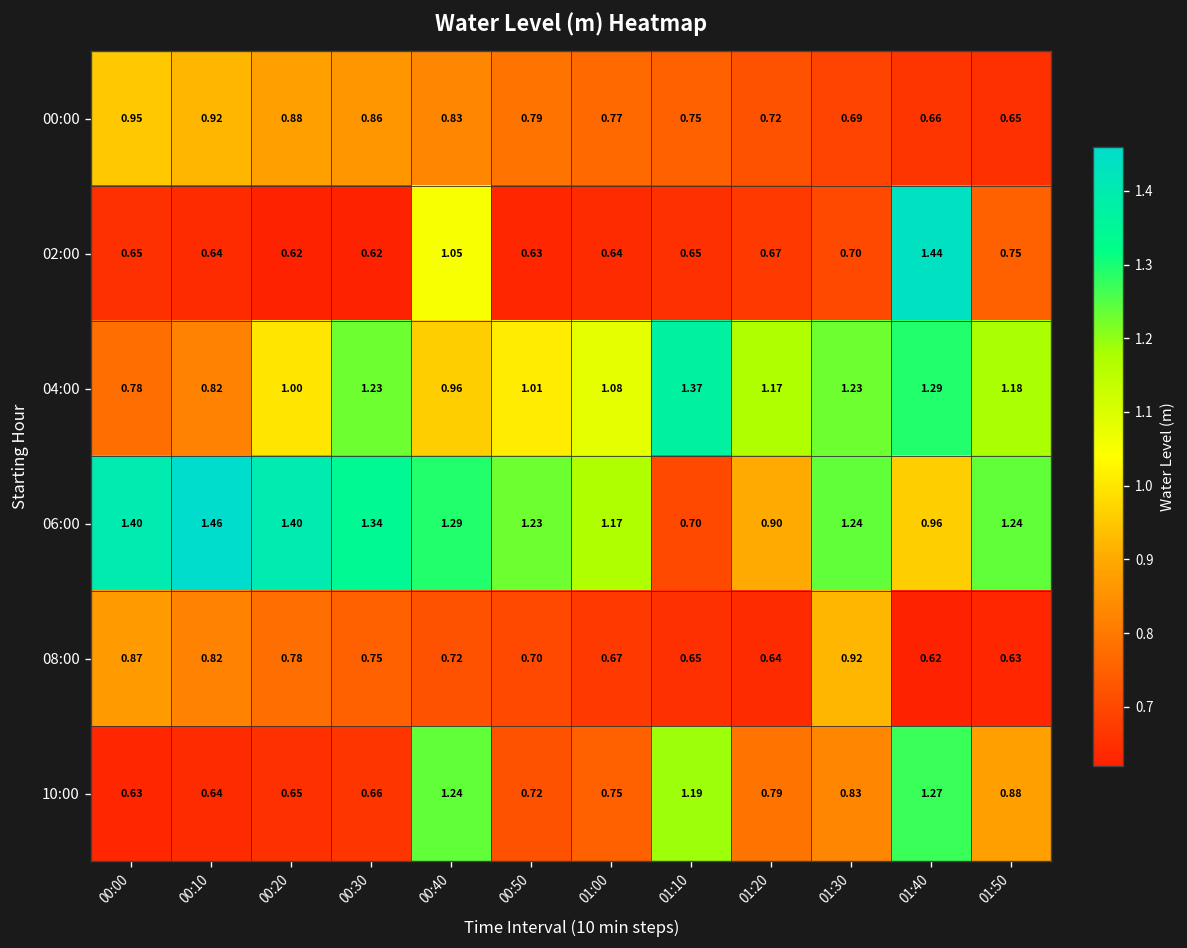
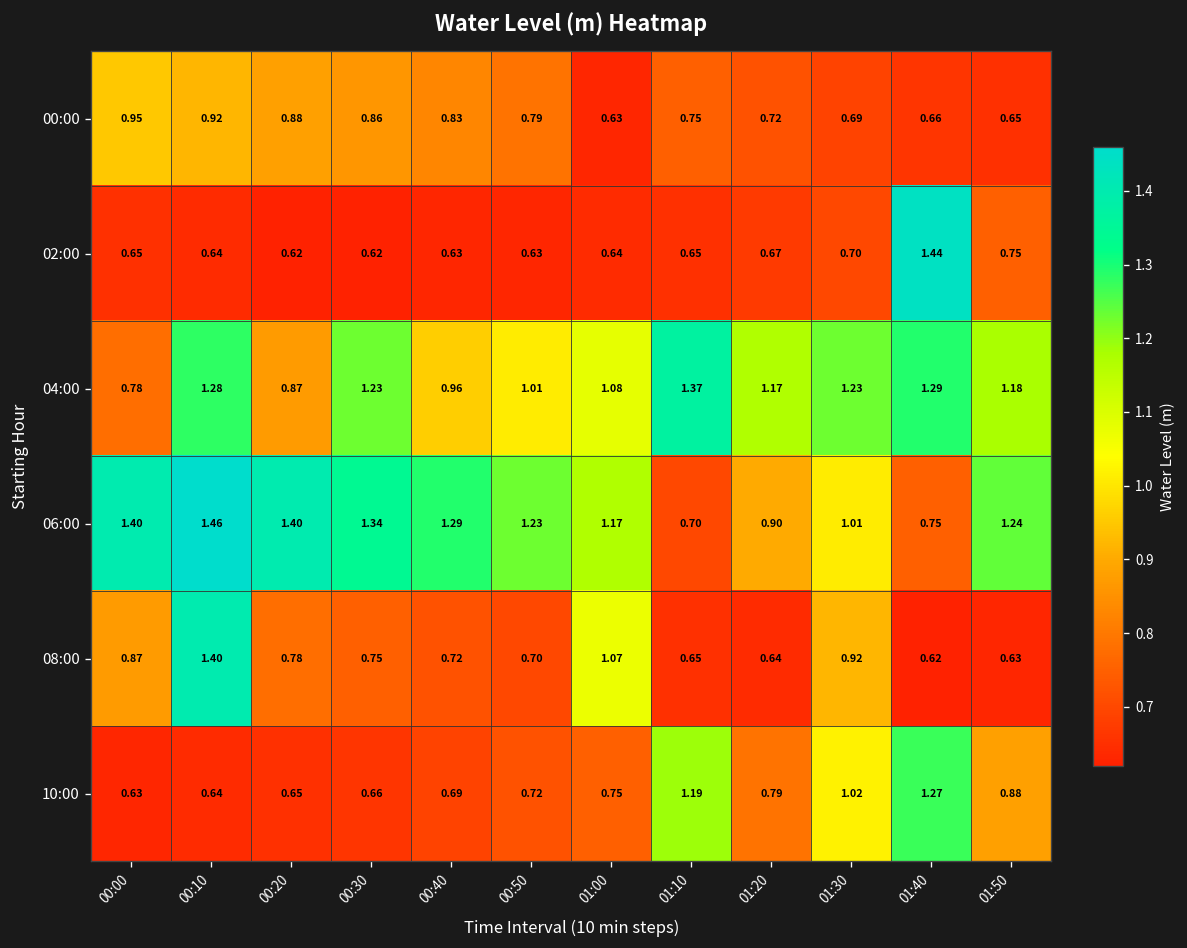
  {
    "00:00": {
      "00:00": 0.95,
      "00:10": 0.92,
      "00:20": 0.88,
      "00:30": 0.86,
      "00:40": 0.83,
      "00:50": 0.79,
-     "01:00": 0.77,
+     "01:00": 0.63,
      "01:10": 0.75,
      "01:20": 0.72,
      "01:30": 0.69,
      "01:40": 0.66,
      "01:50": 0.65
    },
    "02:00": {
      "00:00": 0.65,
      "00:10": 0.64,
      "00:20": 0.62,
      "00:30": 0.62,
-     "00:40": 1.05,
+     "00:40": 0.63,
      "00:50": 0.63,
      "01:00": 0.64,
      "01:10": 0.65,
      "01:20": 0.67,
      "01:30": 0.70,
      "01:40": 1.44,
      "01:50": 0.75
    },
    "04:00": {
      "00:00": 0.78,
-     "00:10": 0.82,
-     "00:20": 1.00,
+     "00:10": 1.28,
+     "00:20": 0.87,
      "00:30": 1.23,
      "00:40": 0.96,
      "00:50": 1.01,
      "01:00": 1.08,
      "01:10": 1.37,
      "01:20": 1.17,
      "01:30": 1.23,
      "01:40": 1.29,
      "01:50": 1.18
    },
    "06:00": {
      "00:00": 1.40,
      "00:10": 1.46,
      "00:20": 1.40,
      "00:30": 1.34,
      "00:40": 1.29,
      "00:50": 1.23,
      "01:00": 1.17,
      "01:10": 0.70,
      "01:20": 0.90,
-     "01:30": 1.24,
-     "01:40": 0.96,
+     "01:30": 1.01,
+     "01:40": 0.75,
      "01:50": 1.24
    },
    "08:00": {
      "00:00": 0.87,
-     "00:10": 0.82,
+     "00:10": 1.40,
      "00:20": 0.78,
      "00:30": 0.75,
      "00:40": 0.72,
      "00:50": 0.70,
-     "01:00": 0.67,
+     "01:00": 1.07,
      "01:10": 0.65,
      "01:20": 0.64,
      "01:30": 0.92,
      "01:40": 0.62,
      "01:50": 0.63
    },
    "10:00": {
      "00:00": 0.63,
      "00:10": 0.64,
      "00:20": 0.65,
      "00:30": 0.66,
-     "00:40": 1.24,
+     "00:40": 0.69,
      "00:50": 0.72,
      "01:00": 0.75,
      "01:10": 1.19,
      "01:20": 0.79,
-     "01:30": 0.83,
+     "01:30": 1.02,
      "01:40": 1.27,
      "01:50": 0.88
    }
  }
